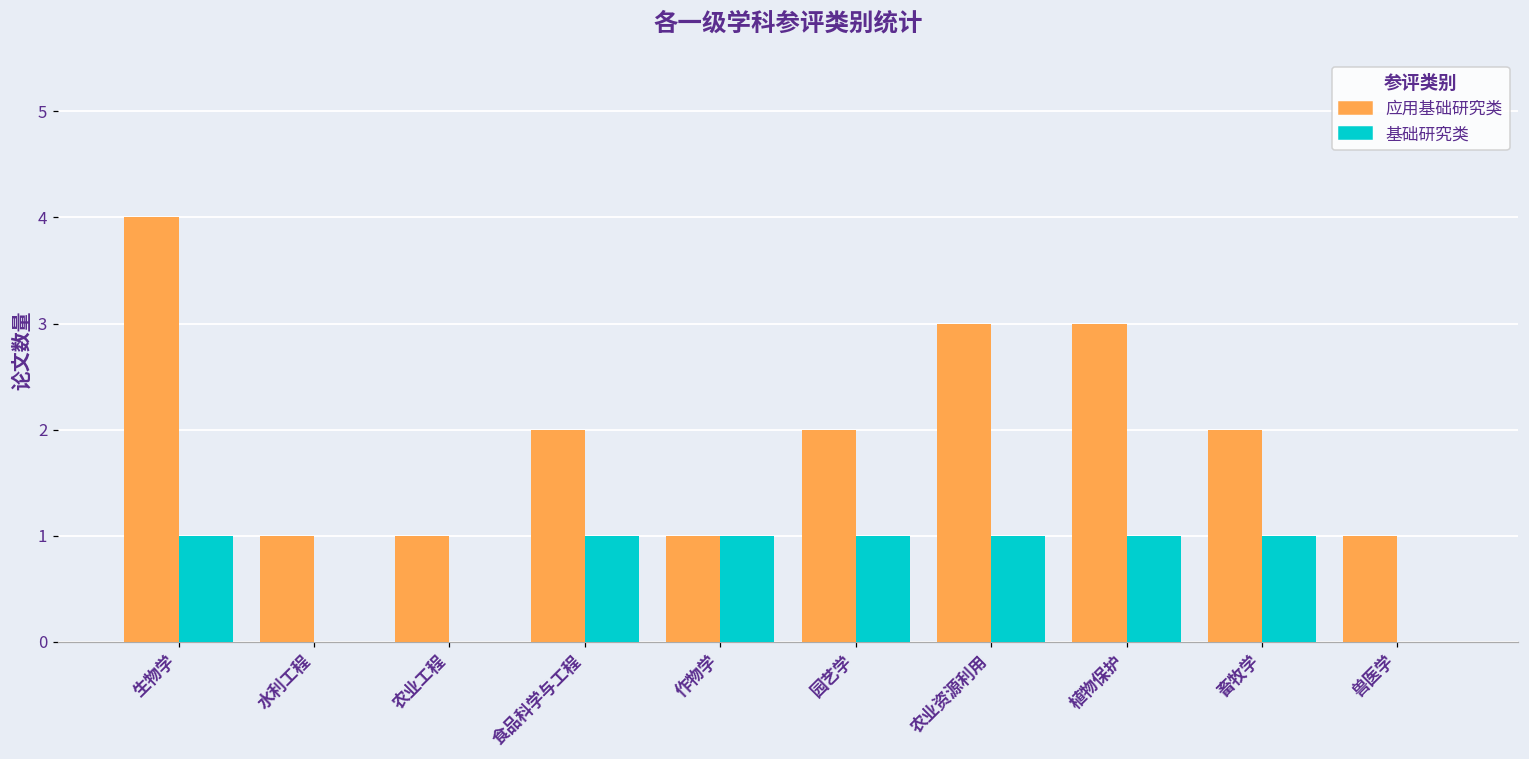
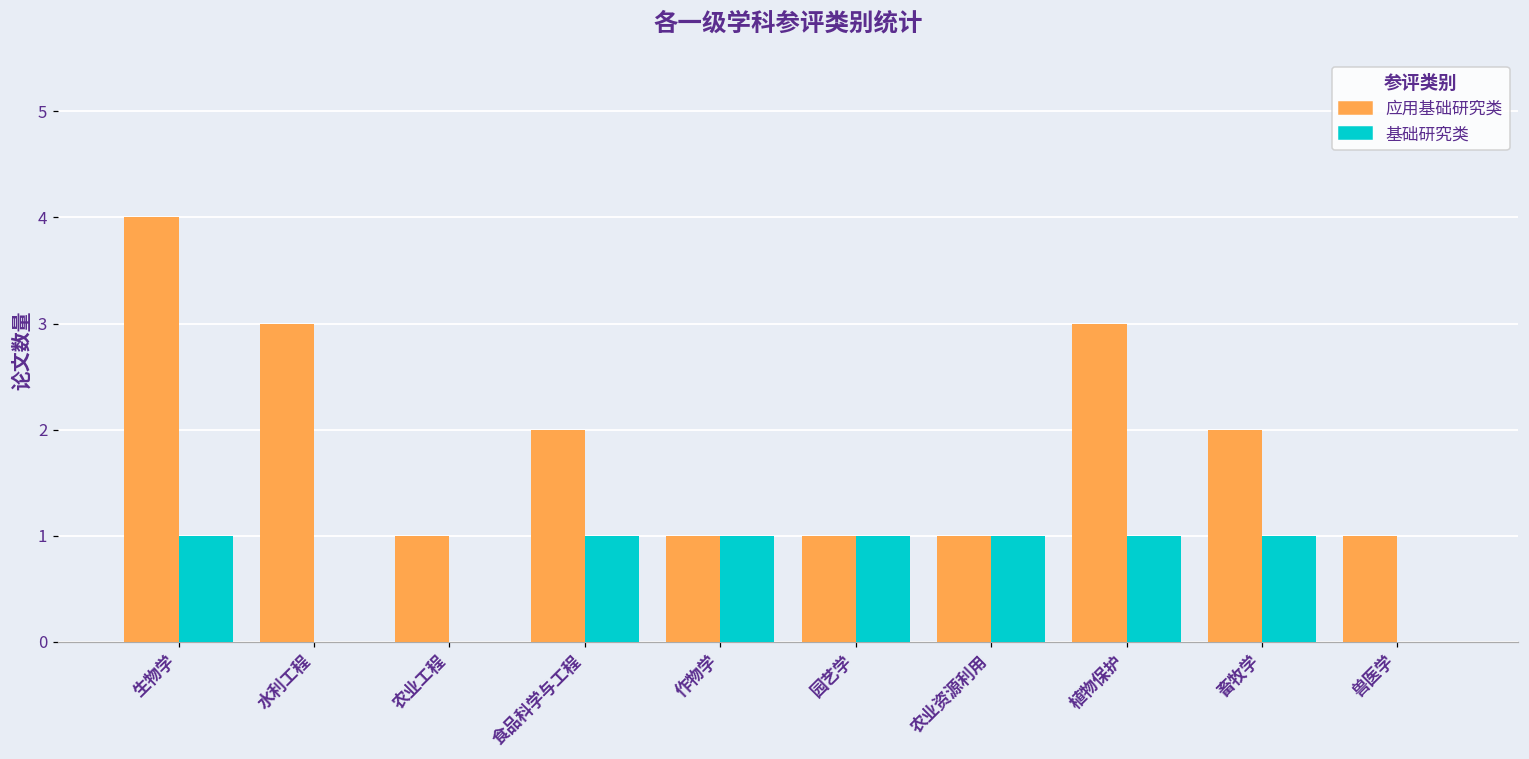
  {
    "应用基础研究类": {
      "生物学": 4,
-     "水利工程": 1,
+     "水利工程": 3,
      "农业工程": 1,
      "食品科学与工程": 2,
      "作物学": 1,
-     "园艺学": 2,
-     "农业资源利用": 3,
+     "园艺学": 1,
+     "农业资源利用": 1,
      "植物保护": 3,
      "畜牧学": 2,
      "兽医学": 1
    },
    "基础研究类": {
      "生物学": 1,
      "水利工程": 0,
      "农业工程": 0,
      "食品科学与工程": 1,
      "作物学": 1,
      "园艺学": 1,
      "农业资源利用": 1,
      "植物保护": 1,
      "畜牧学": 1,
      "兽医学": 0
    }
  }
